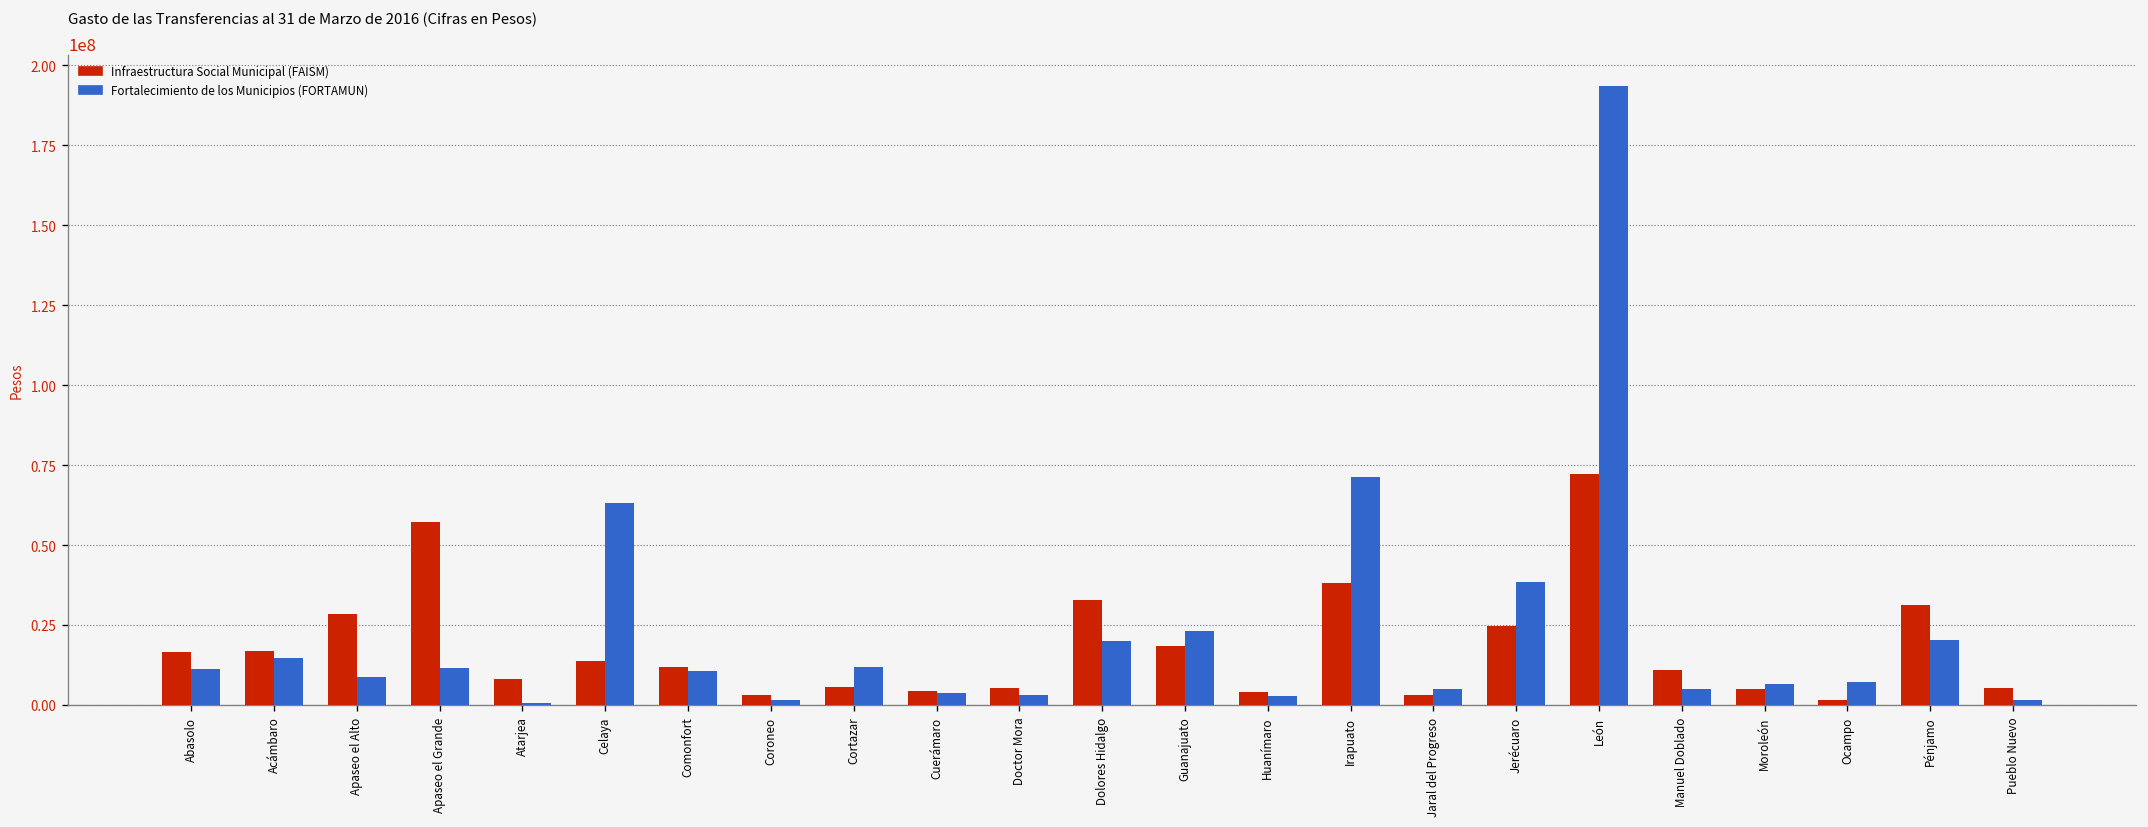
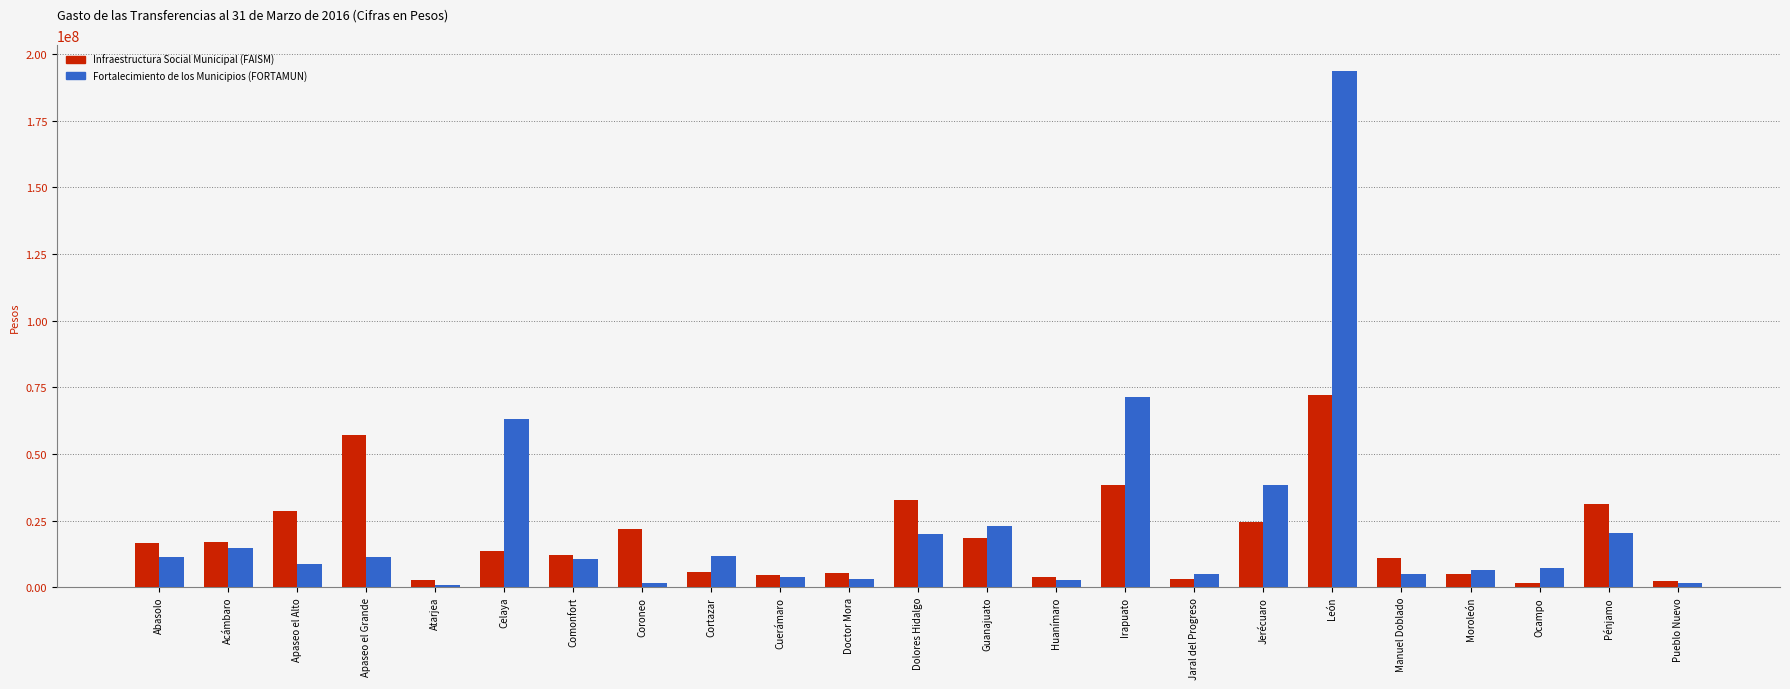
  {
    "Infraestructura Social Municipal (FAISM)": {
      "Abasolo": 16000000,
      "Acámbaro": 17000000,
      "Apaseo el Alto": 28000000,
      "Apaseo el Grande": 57000000,
-     "Atarjea": 8000000,
+     "Atarjea": 3000000,
      "Celaya": 14000000,
      "Comonfort": 12000000,
-     "Coroneo": 3000000,
+     "Coroneo": 22000000,
      "Cortazar": 6000000,
      "Cuerámaro": 5000000,
      "Doctor Mora": 5000000,
      "Dolores Hidalgo": 33000000,
      "Guanajuato": 18000000,
      "Huanímaro": 4000000,
      "Irapuato": 38000000,
      "Jaral del Progreso": 3000000,
      "Jerécuaro": 25000000,
      "León": 72000000,
      "Manuel Doblado": 11000000,
      "Moroleón": 5000000,
      "Ocampo": 2000000,
      "Pénjamo": 31000000,
-     "Pueblo Nuevo": 5000000
+     "Pueblo Nuevo": 2000000
    },
    "Fortalecimiento de los Municipios (FORTAMUN)": {
      "Abasolo": 11000000,
      "Acámbaro": 15000000,
      "Apaseo el Alto": 9000000,
      "Apaseo el Grande": 12000000,
      "Celaya": 63000000,
      "Comonfort": 10000000,
      "Coroneo": 2000000,
      "Cortazar": 12000000,
      "Cuerámaro": 4000000,
      "Doctor Mora": 3000000,
      "Dolores Hidalgo": 20000000,
      "Guanajuato": 23000000,
      "Huanímaro": 3000000,
      "Irapuato": 71000000,
      "Jaral del Progreso": 5000000,
      "Jerécuaro": 38000000,
      "León": 194000000,
      "Manuel Doblado": 5000000,
      "Moroleón": 7000000,
      "Ocampo": 7000000,
      "Pénjamo": 20000000,
      "Pueblo Nuevo": 2000000
    }
  }
